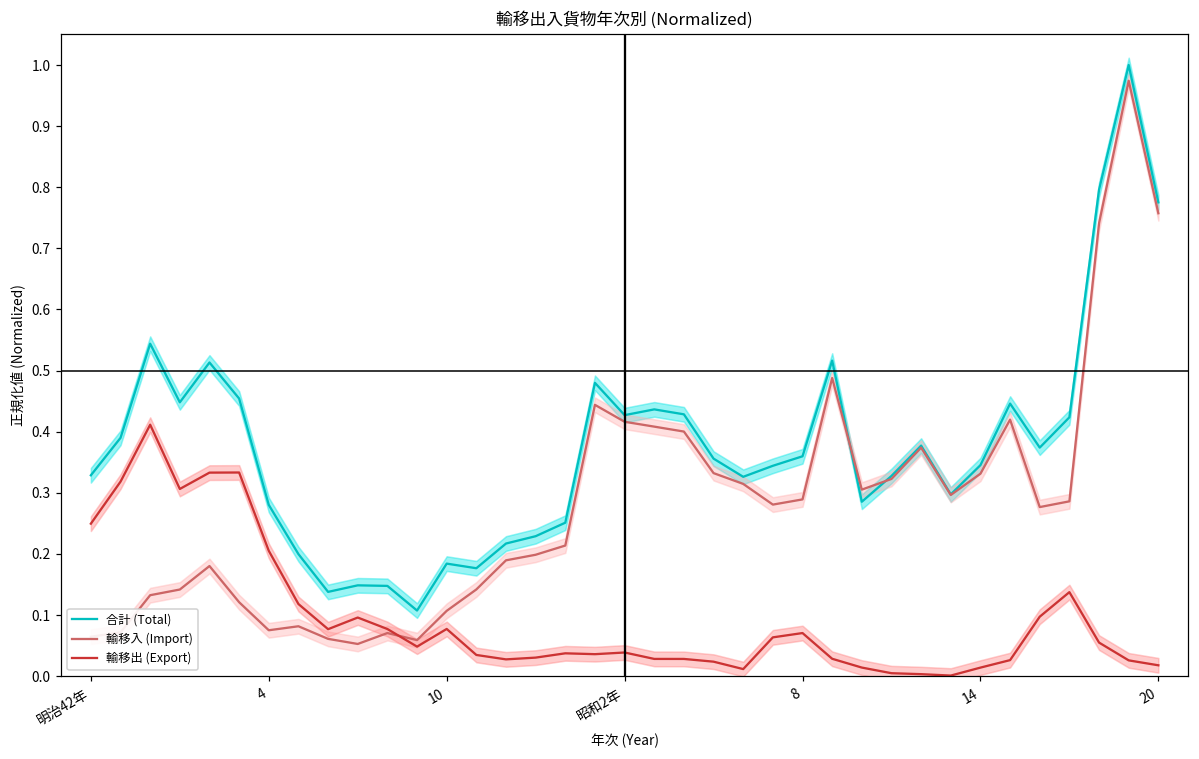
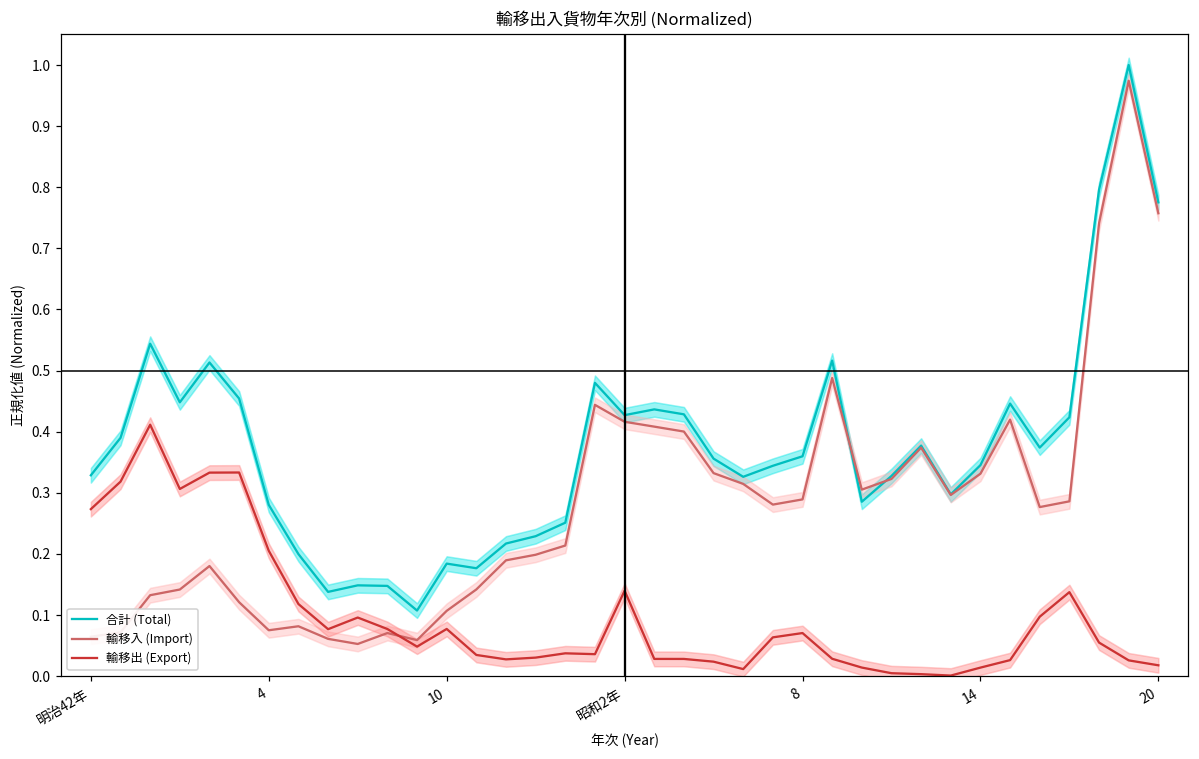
  {
    "輸移入 (Import)": {
      "昭和2年": 0.42,
      "20": 0.76
    },
    "輸移出 (Export)": {
-     "明治42年": 0.25,
-     "昭和2年": 0.04,
+     "明治42年": 0.27,
+     "昭和2年": 0.14,
      "20": 0.02
    }
  }
